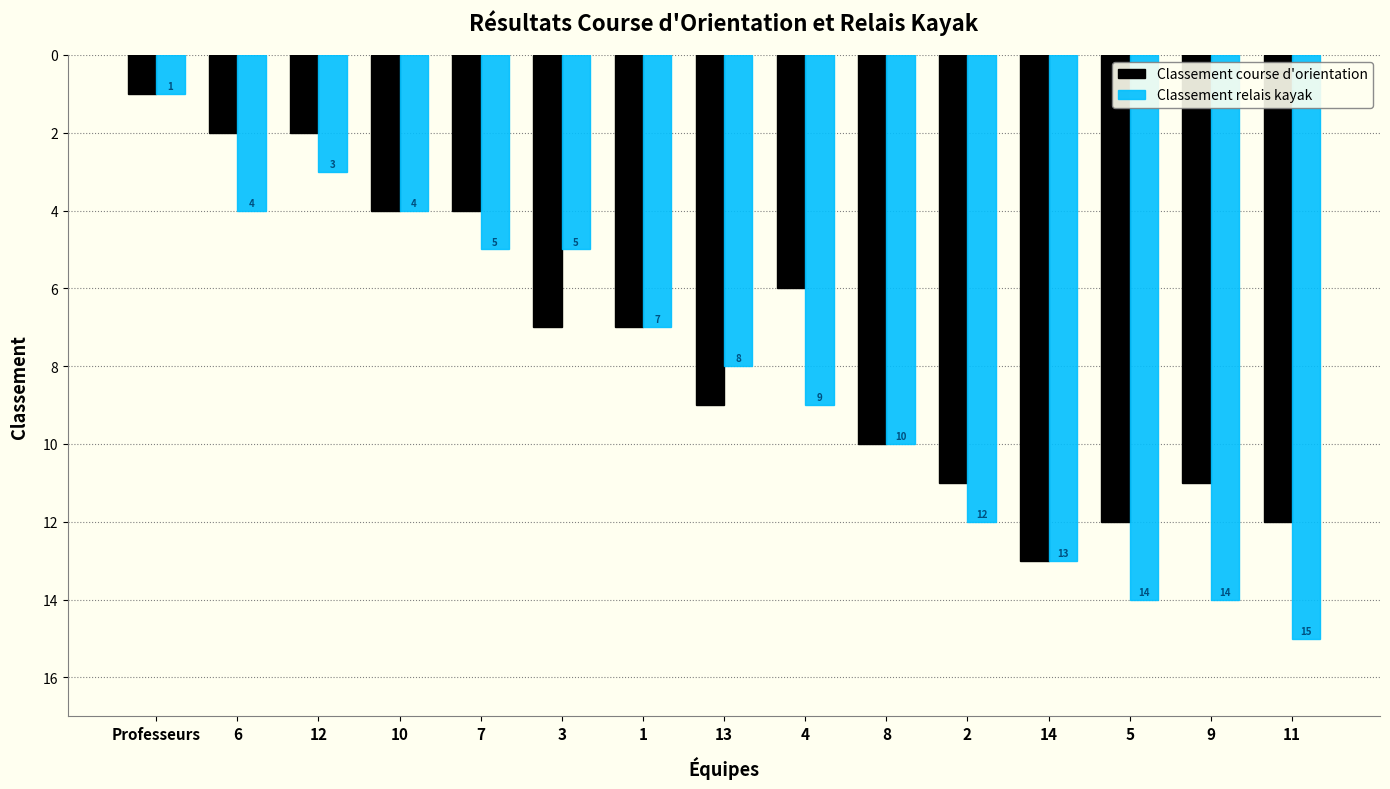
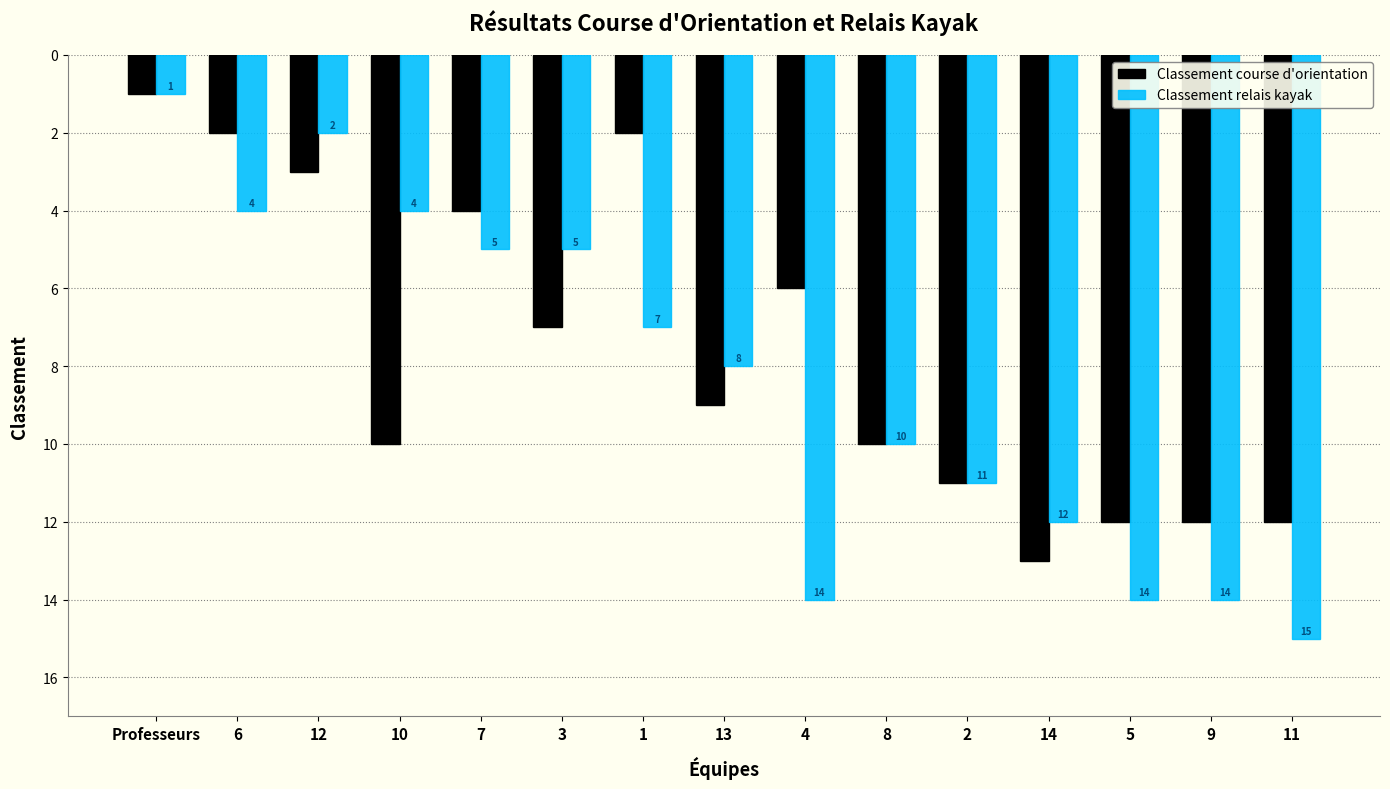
  {
    "Classement course d'orientation": {
      "6": 2,
-     "12": 2,
-     "10": 4,
+     "12": 3,
+     "10": 10,
      "7": 4,
      "3": 7,
-     "1": 7,
+     "1": 2,
      "13": 9,
      "4": 6,
      "2": 11,
      "5": 12,
-     "9": 11,
+     "9": 12,
      "11": 12
    },
    "Classement relais kayak": {
      "Professeurs": 1,
      "6": 4,
-     "12": 3,
+     "12": 2,
      "10": 4,
      "7": 5,
      "3": 5,
      "1": 7,
      "13": 8,
-     "4": 9,
+     "4": 14,
      "8": 10,
-     "2": 12,
-     "14": 13,
+     "2": 11,
+     "14": 12,
      "5": 14,
      "9": 14,
      "11": 15
    }
  }
